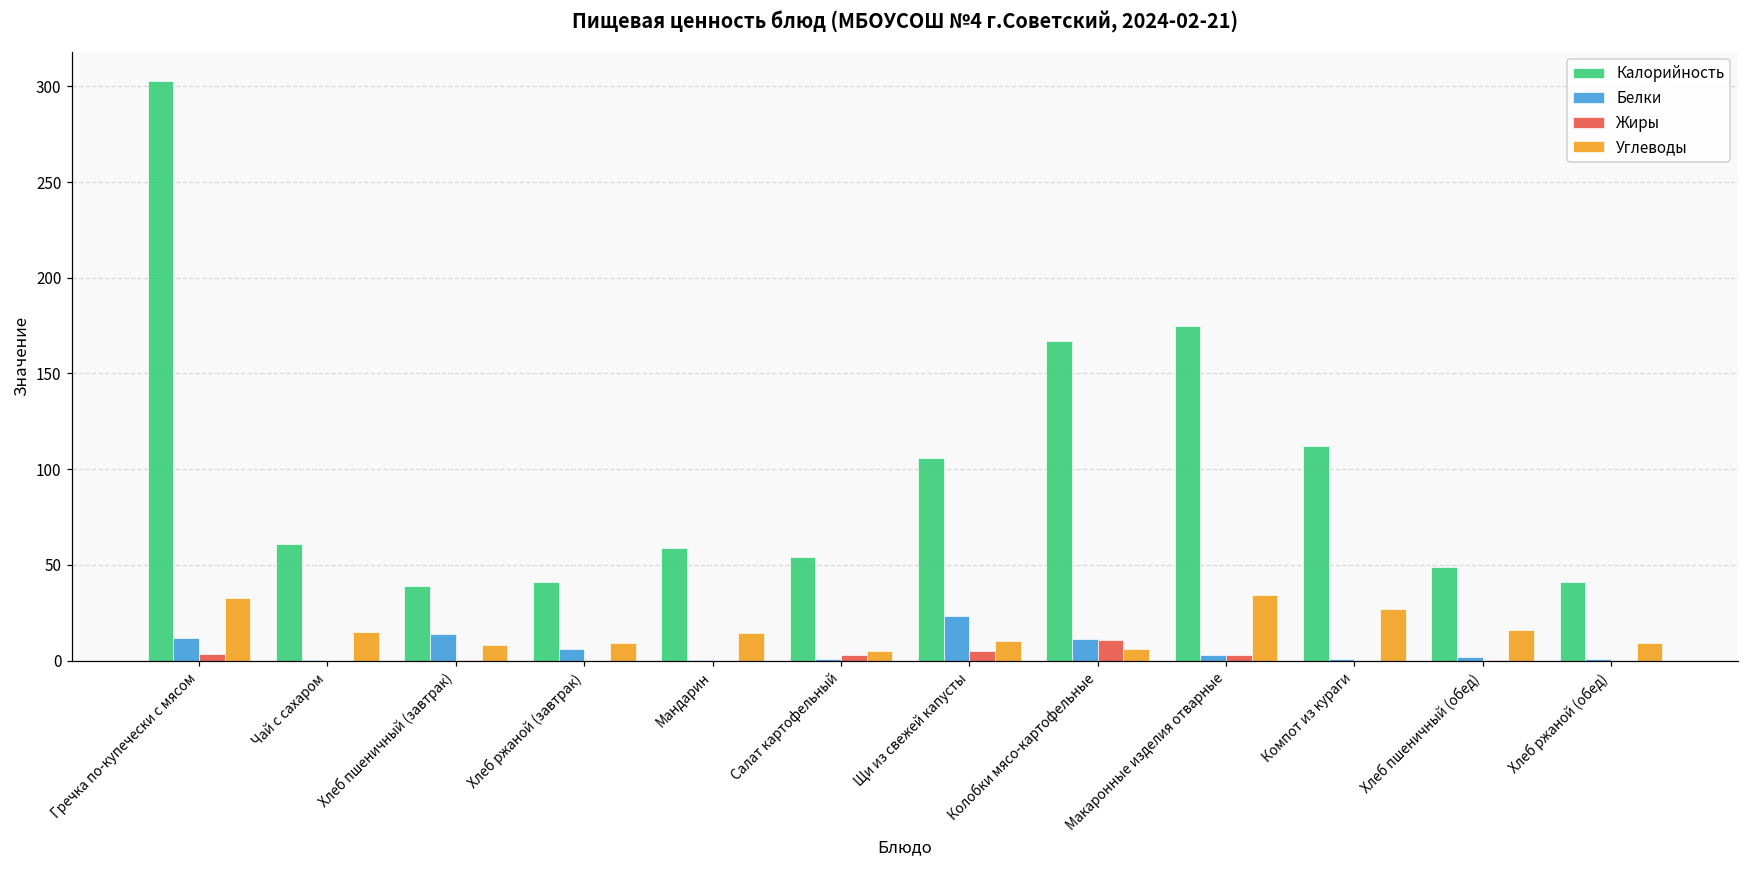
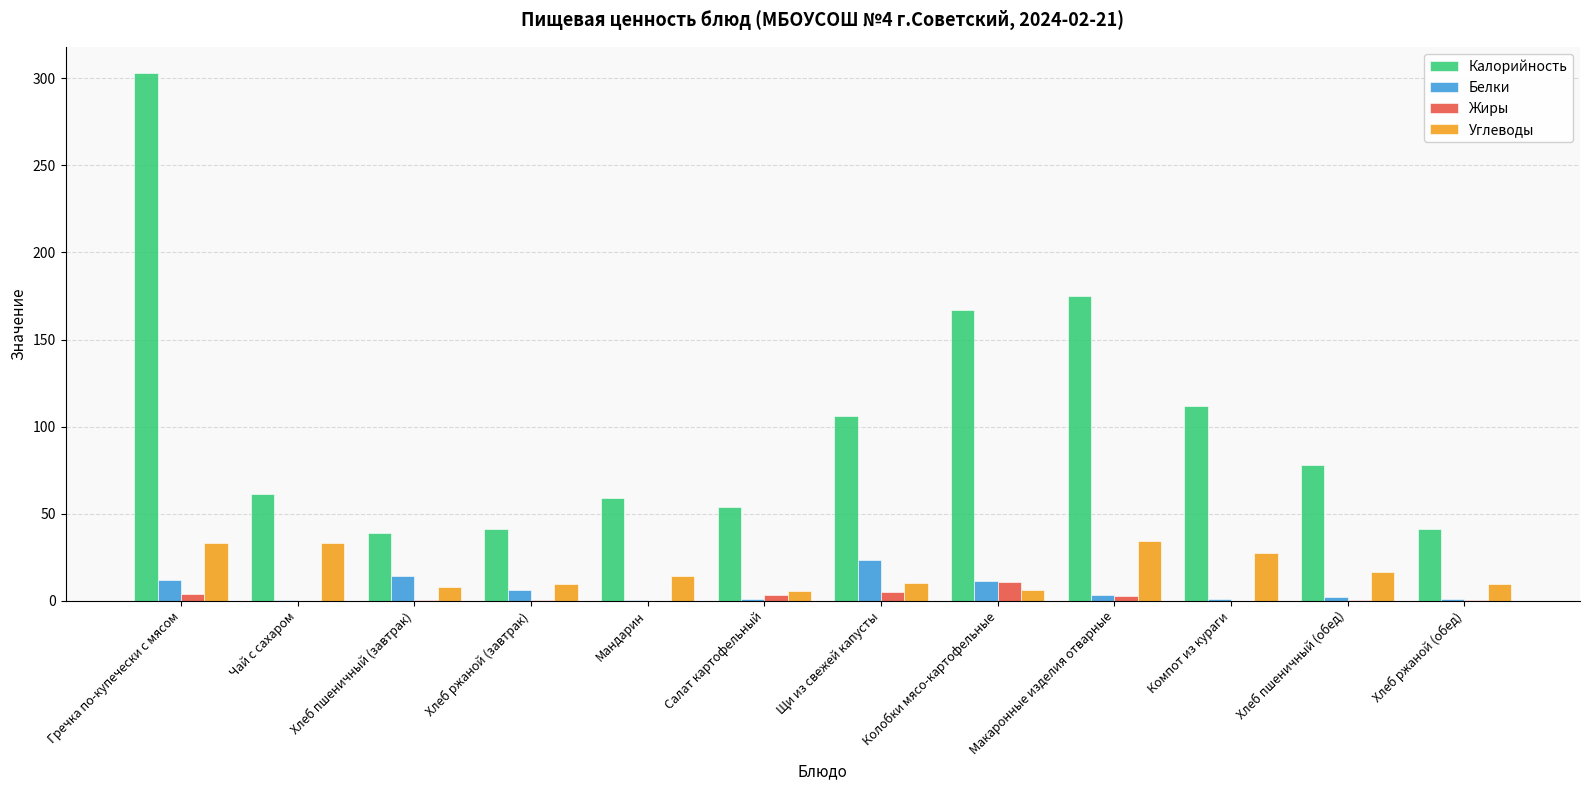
  {
    "Калорийность": {
      "Гречка по-купечески с мясом": 303,
      "Чай с сахаром": 61,
      "Хлеб пшеничный (завтрак)": 39,
      "Хлеб ржаной (завтрак)": 41,
      "Мандарин": 59,
      "Салат картофельный": 54,
      "Щи из свежей капусты": 106,
      "Колобки мясо-картофельные": 167,
      "Макаронные изделия отварные": 175,
      "Компот из кураги": 112,
-     "Хлеб пшеничный (обед)": 49,
+     "Хлеб пшеничный (обед)": 78,
      "Хлеб ржаной (обед)": 41
    },
    "Белки": {
      "Гречка по-купечески с мясом": 12,
      "Хлеб пшеничный (завтрак)": 14,
      "Хлеб ржаной (завтрак)": 6,
      "Щи из свежей капусты": 23,
      "Колобки мясо-картофельные": 11,
      "Макаронные изделия отварные": 3,
      "Хлеб пшеничный (обед)": 2
    },
    "Жиры": {
      "Гречка по-купечески с мясом": 4,
      "Чай с сахаром": 0,
      "Мандарин": 0,
      "Салат картофельный": 3,
      "Щи из свежей капусты": 5,
      "Колобки мясо-картофельные": 11,
      "Макаронные изделия отварные": 3,
      "Компот из кураги": 0
    },
    "Углеводы": {
      "Гречка по-купечески с мясом": 33,
-     "Чай с сахаром": 15,
+     "Чай с сахаром": 33,
      "Хлеб пшеничный (завтрак)": 8,
      "Хлеб ржаной (завтрак)": 9,
      "Мандарин": 14,
      "Салат картофельный": 5,
      "Щи из свежей капусты": 10,
      "Колобки мясо-картофельные": 6,
      "Макаронные изделия отварные": 34,
      "Компот из кураги": 27,
      "Хлеб пшеничный (обед)": 16,
      "Хлеб ржаной (обед)": 9
    }
  }
